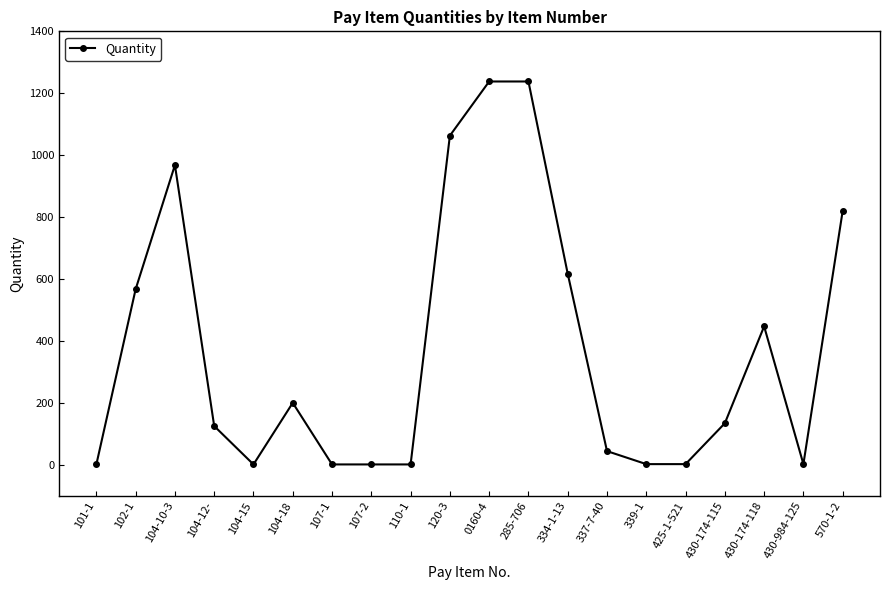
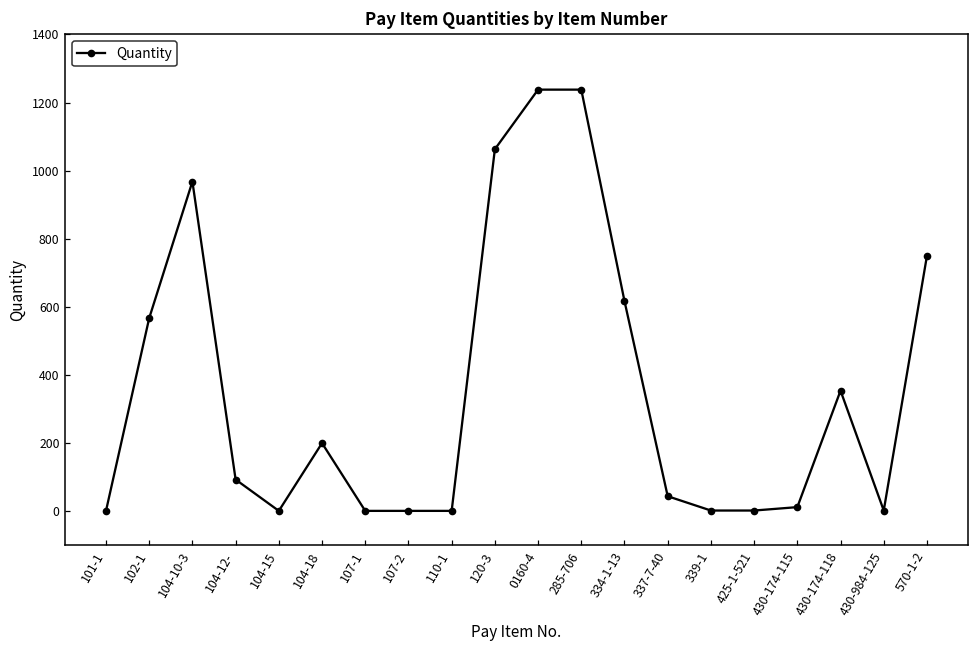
  {
    "101-1": 0,
    "102-1": 570,
    "104-10-3": 970,
-   "104-12-": 130,
+   "104-12-": 90,
    "104-15": 0,
    "104-18": 200,
    "107-1": 0,
    "107-2": 0,
    "110-1": 0,
    "120-3": 1060,
    "0160-4": 1240,
    "285-706": 1240,
    "334-1-13": 620,
    "337-7-40": 40,
    "339-1": 0,
    "425-1-521": 0,
-   "430-174-115": 130,
-   "430-174-118": 450,
+   "430-174-115": 10,
+   "430-174-118": 350,
    "430-984-125": 0,
-   "570-1-2": 820
+   "570-1-2": 750
  }
